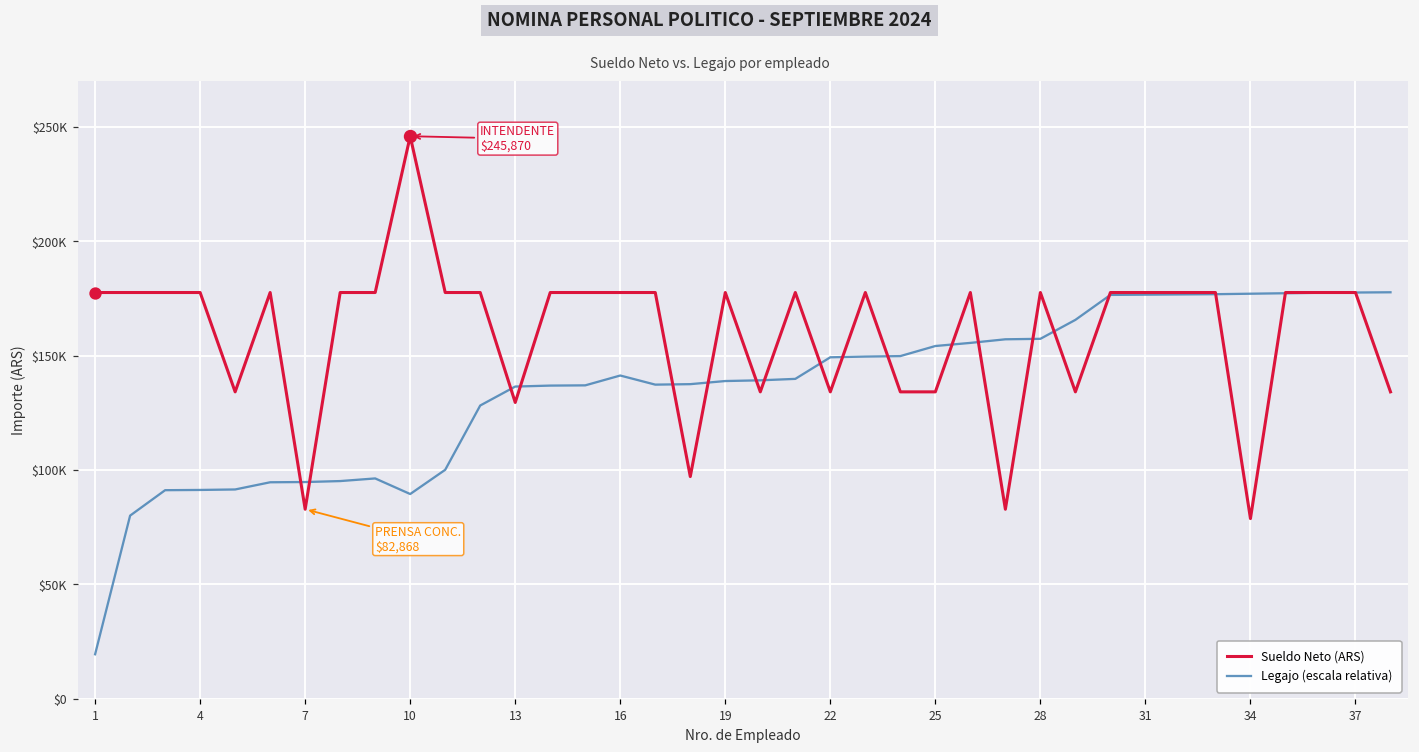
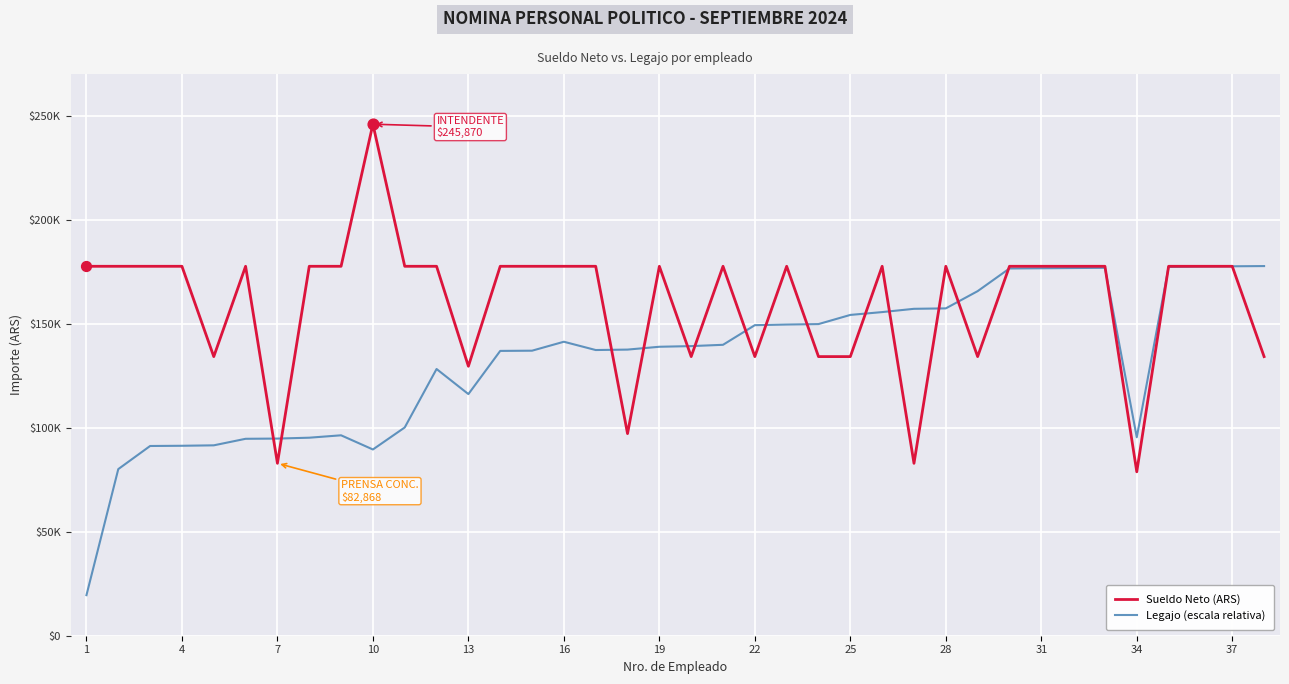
  {
    "Legajo (escala relativa)": {
      "1": "$19000",
      "4": "$91000",
      "7": "$95000",
      "10": "$90000",
-     "13": "$136000",
+     "13": "$116000",
      "16": "$141000",
      "19": "$139000",
      "22": "$149000",
      "25": "$154000",
      "28": "$157000",
-     "34": "$177000"
+     "34": "$95000"
    }
  }
